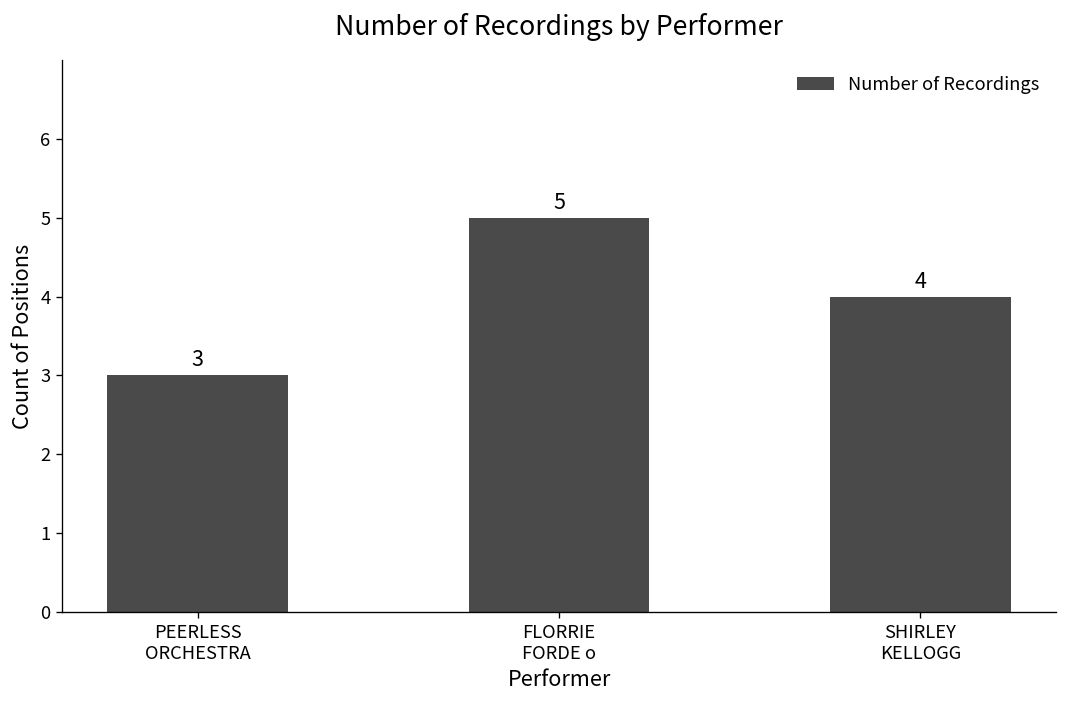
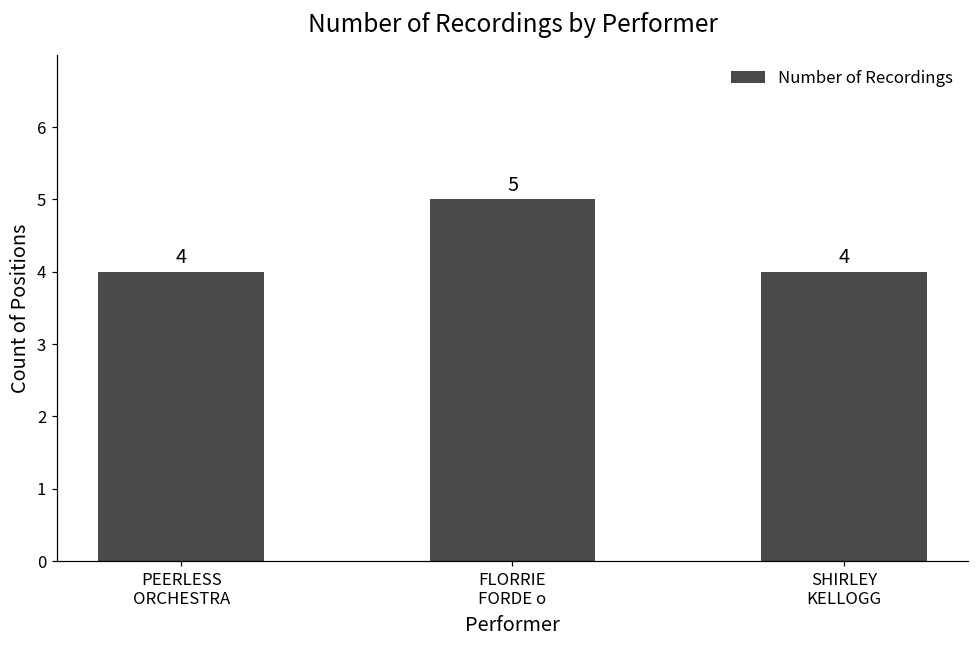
  {
-   "PEERLESS ORCHESTRA": 3,
+   "PEERLESS ORCHESTRA": 4,
    "FLORRIE FORDE o": 5,
    "SHIRLEY KELLOGG": 4
  }
